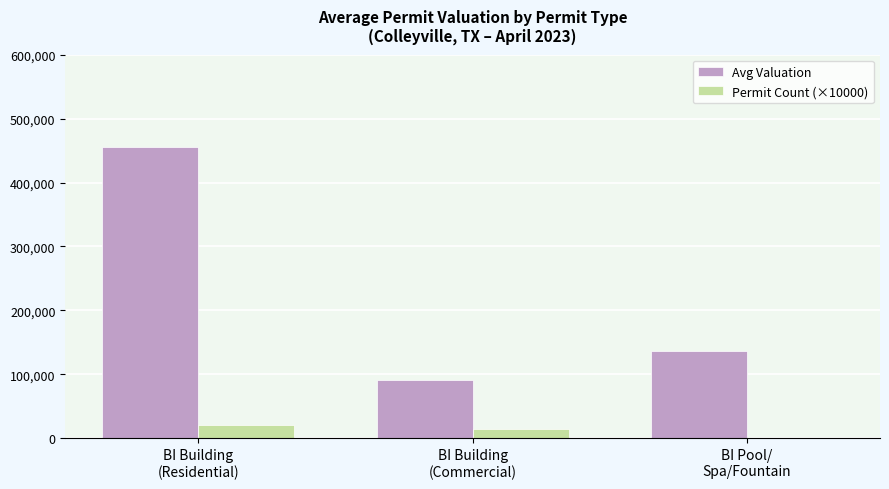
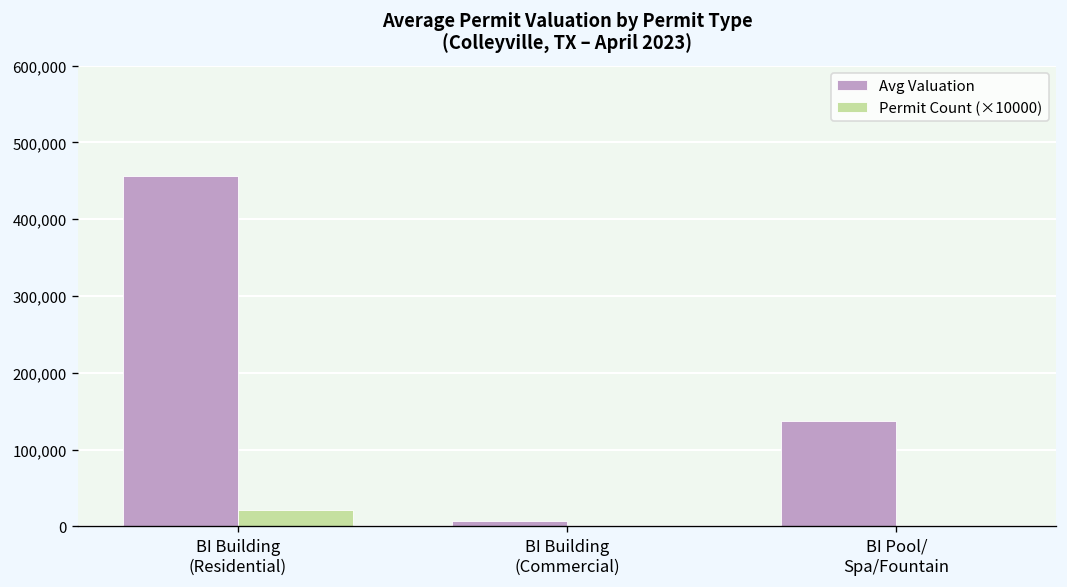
  {
    "Avg Valuation": {
      "BI Building (Residential)": "460,000",
-     "BI Building (Commercial)": "90,000",
+     "BI Building (Commercial)": "10,000",
      "BI Pool/ Spa/Fountain": "140,000"
    },
    "Permit Count (×10000)": {
      "BI Building (Residential)": "20,000",
-     "BI Building (Commercial)": "20,000"
+     "BI Building (Commercial)": "0"
    }
  }
